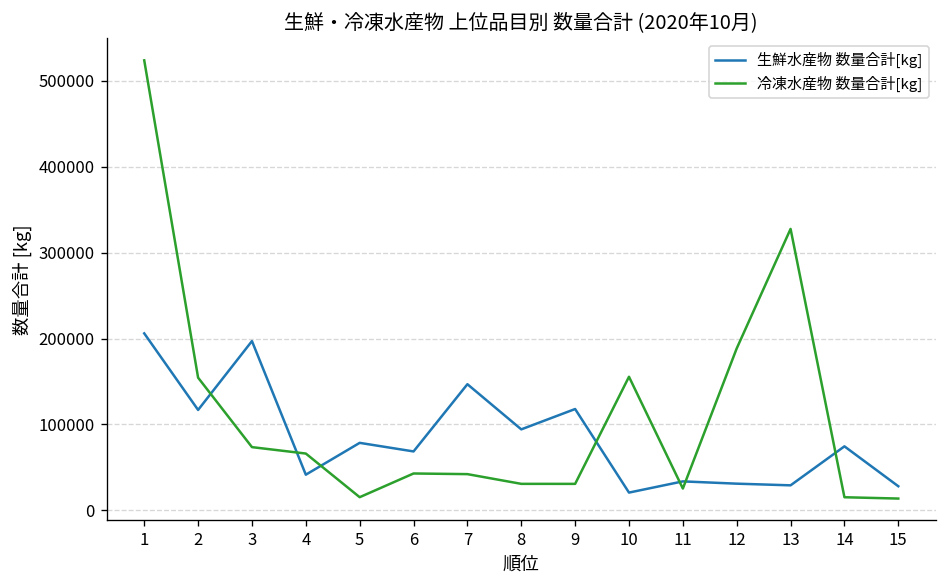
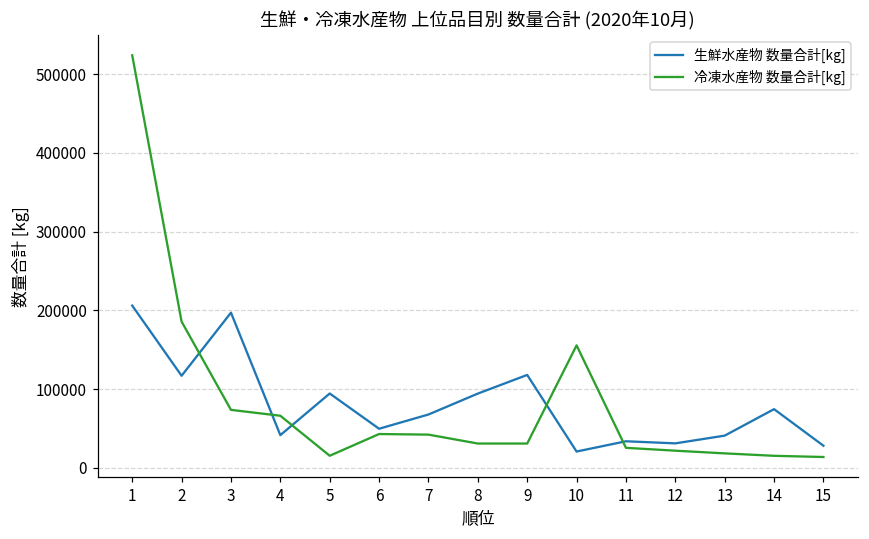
  {
    "生鮮水産物 数量合計[kg]": {
      "1": 210000,
      "2": 120000,
      "3": 200000,
      "4": 40000,
-     "5": 80000,
-     "6": 70000,
-     "7": 150000,
+     "5": 90000,
+     "6": 50000,
+     "7": 70000,
      "8": 90000,
      "9": 120000,
      "10": 20000,
      "11": 30000,
      "12": 30000,
-     "13": 30000,
+     "13": 40000,
      "14": 70000,
      "15": 30000
    },
    "冷凍水産物 数量合計[kg]": {
      "1": 520000,
-     "2": 150000,
+     "2": 190000,
      "3": 70000,
      "4": 70000,
      "5": 20000,
      "6": 40000,
      "7": 40000,
      "8": 30000,
      "9": 30000,
      "10": 160000,
      "11": 30000,
-     "12": 190000,
-     "13": 330000,
+     "12": 20000,
+     "13": 20000,
      "14": 20000,
      "15": 10000
    }
  }
